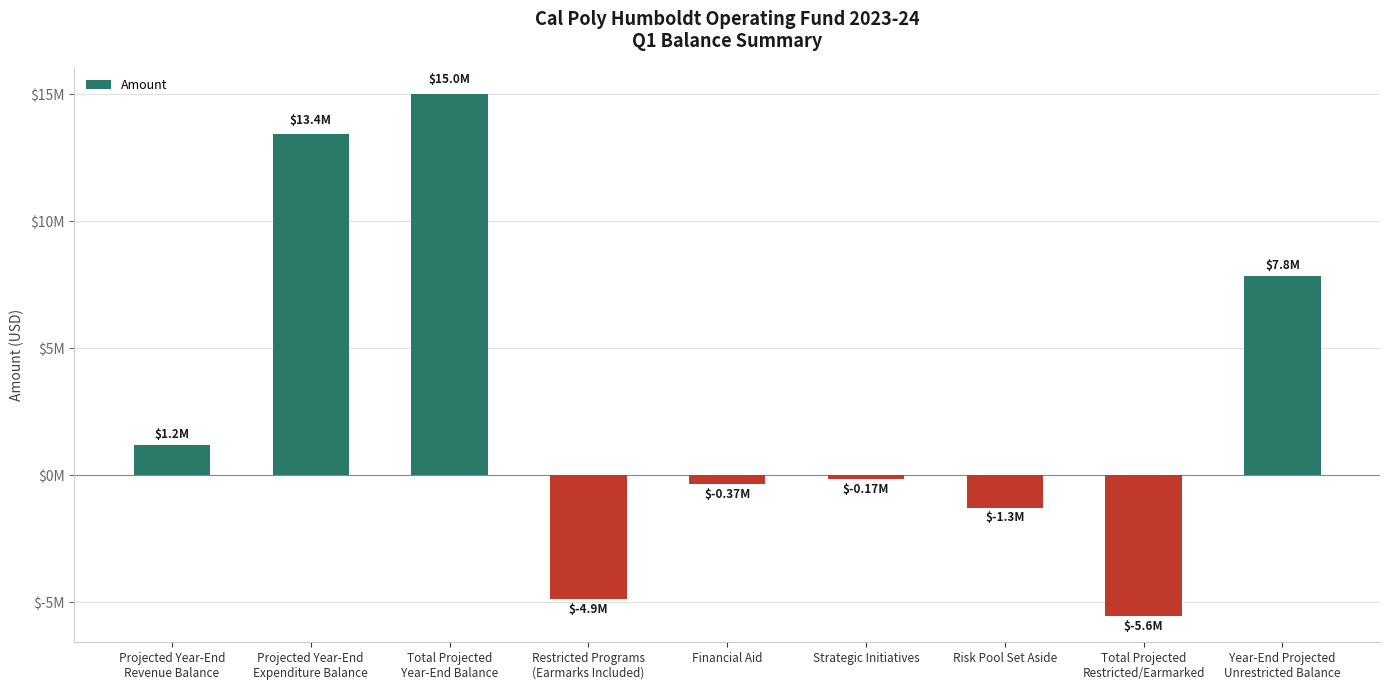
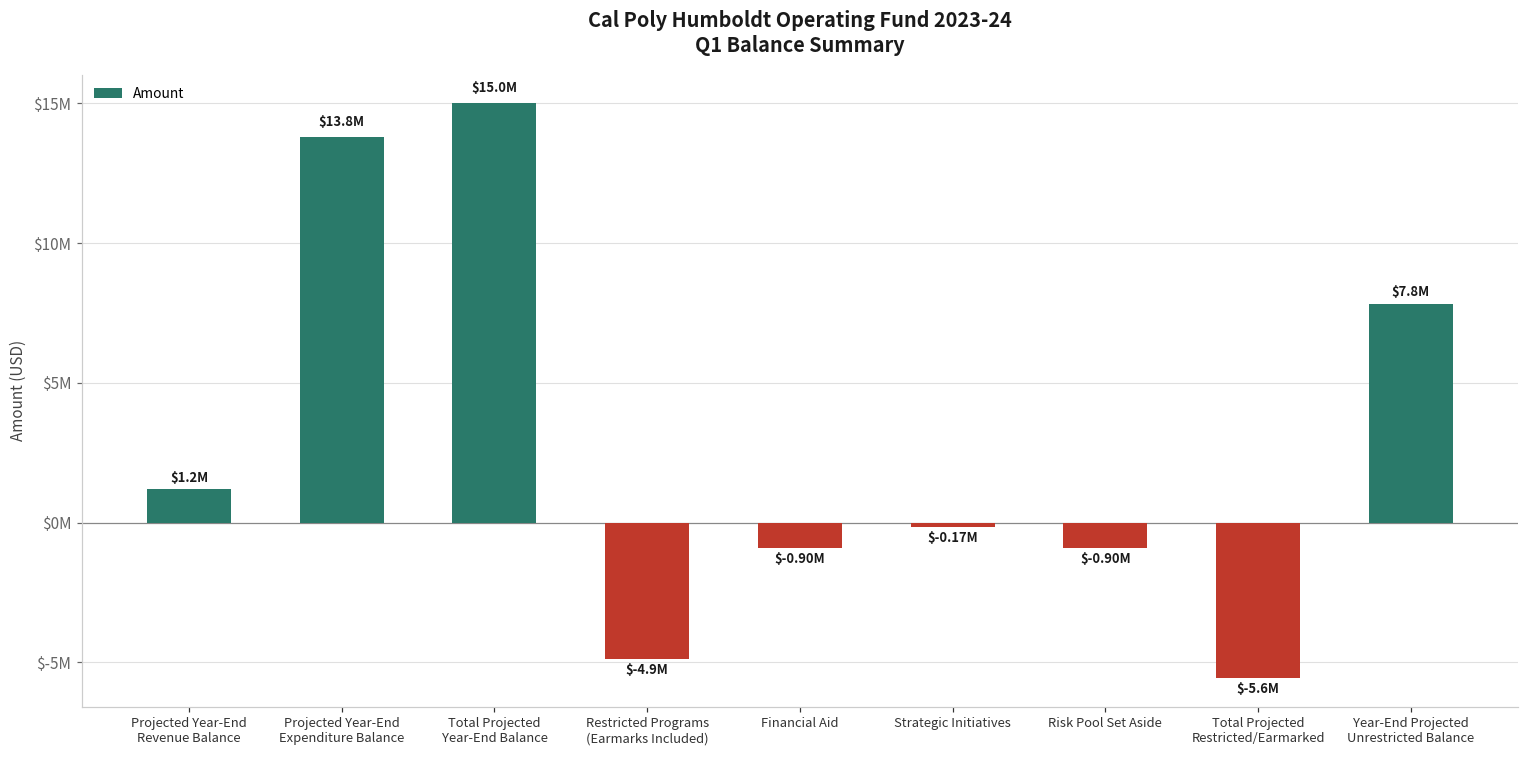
  {
    "Projected Year-End Revenue Balance": "$1.2M",
-   "Projected Year-End Expenditure Balance": "$13.4M",
+   "Projected Year-End Expenditure Balance": "$13.8M",
    "Total Projected Year-End Balance": "$15.0M",
    "Restricted Programs (Earmarks Included)": "$-4.9M",
-   "Financial Aid": "$-0.37M",
+   "Financial Aid": "$-0.90M",
    "Strategic Initiatives": "$-0.17M",
-   "Risk Pool Set Aside": "$-1.3M",
+   "Risk Pool Set Aside": "$-0.90M",
    "Total Projected Restricted/Earmarked": "$-5.6M",
    "Year-End Projected Unrestricted Balance": "$7.8M"
  }
